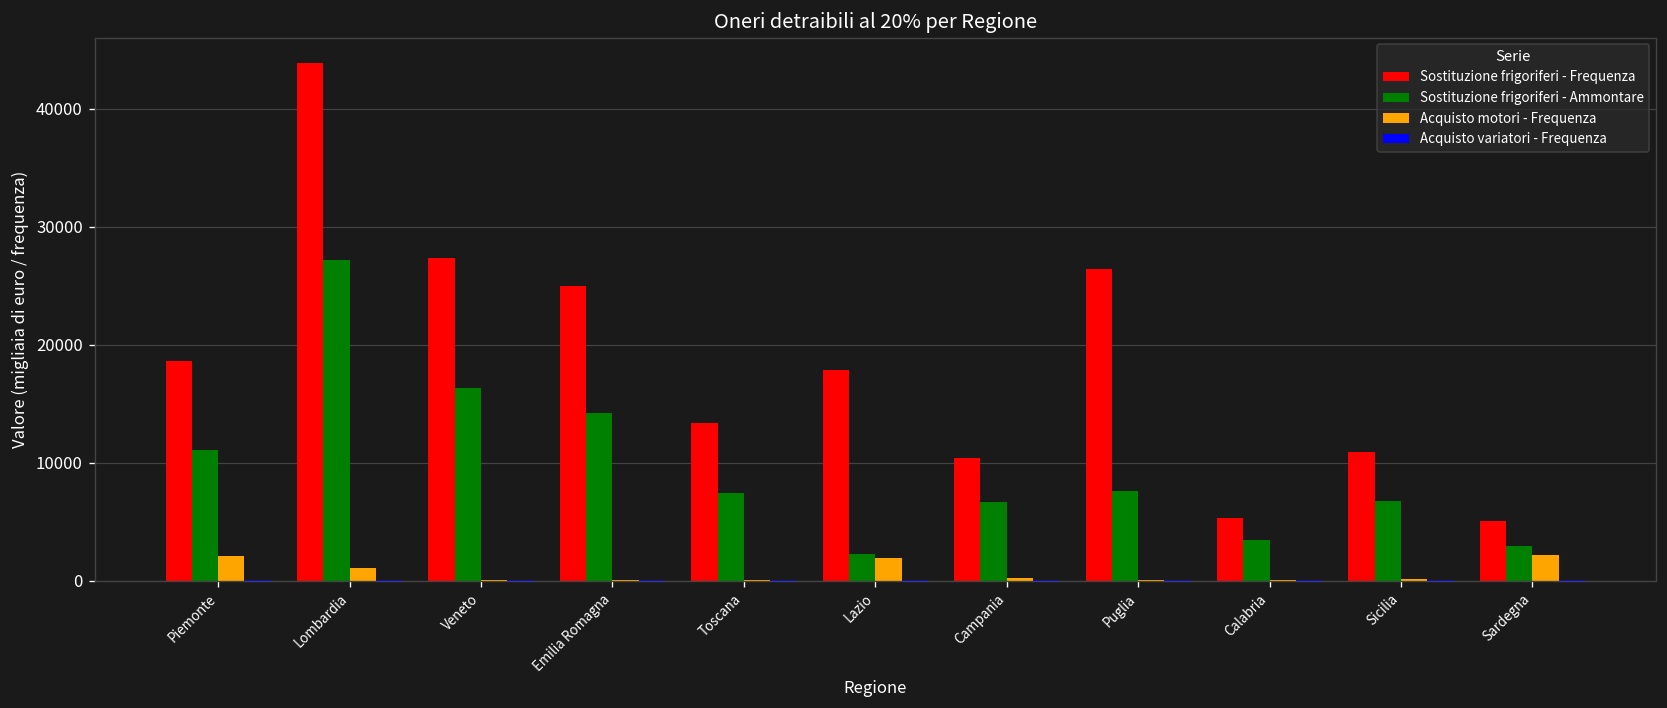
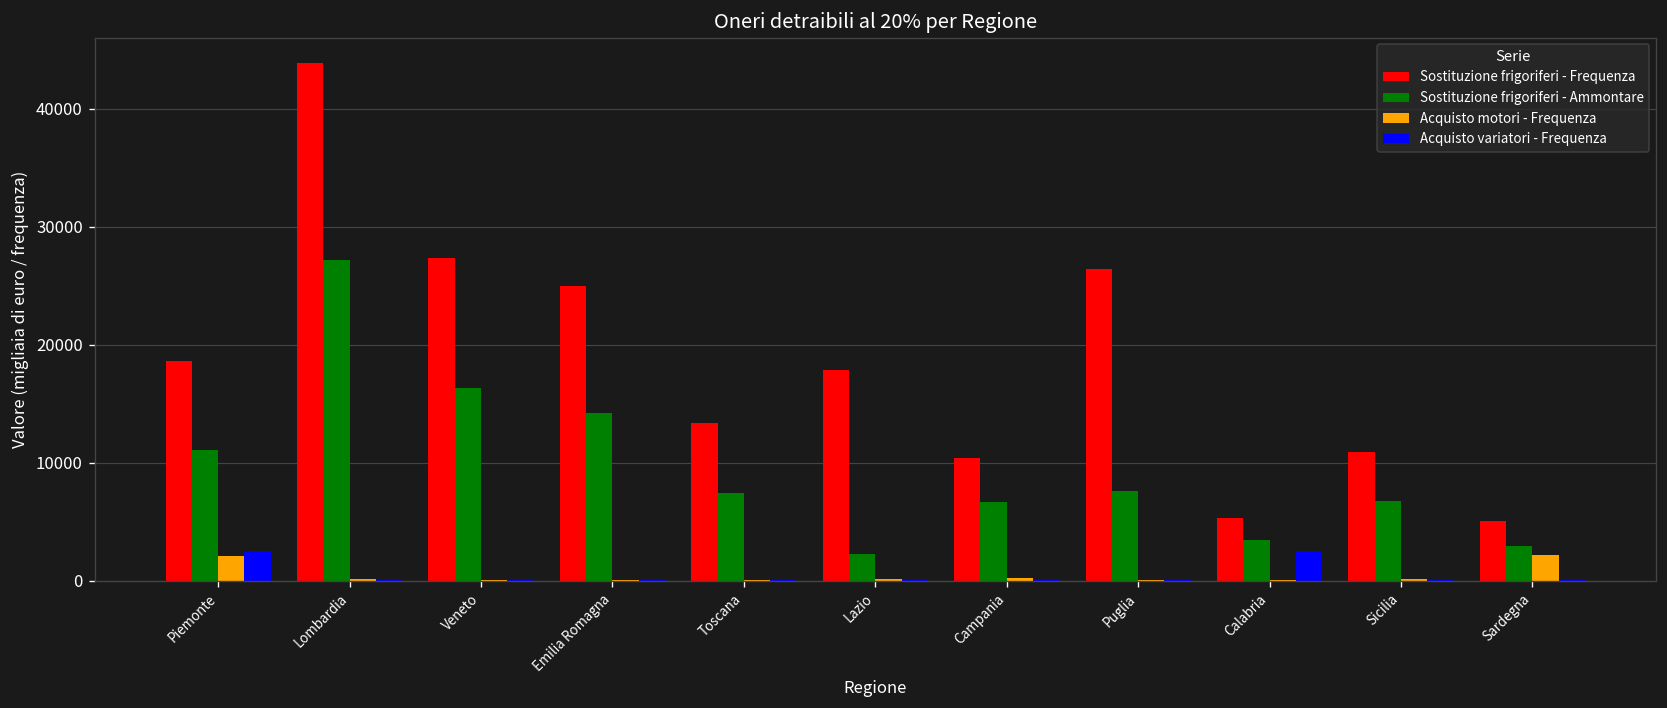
  {
    "Sostituzione frigoriferi - Frequenza": {
      "Piemonte": 19000,
      "Lombardia": 44000,
      "Veneto": 27000,
      "Emilia Romagna": 25000,
      "Toscana": 13000,
      "Lazio": 18000,
      "Campania": 10000,
      "Puglia": 26000,
      "Calabria": 5000,
      "Sicilia": 11000,
      "Sardegna": 5000
    },
    "Sostituzione frigoriferi - Ammontare": {
      "Piemonte": 11000,
      "Lombardia": 27000,
      "Veneto": 16000,
      "Emilia Romagna": 14000,
      "Toscana": 7000,
      "Lazio": 2000,
      "Campania": 7000,
      "Puglia": 8000,
      "Calabria": 3000,
      "Sicilia": 7000,
      "Sardegna": 3000
    },
    "Acquisto motori - Frequenza": {
      "Piemonte": 2000,
-     "Lombardia": 1000,
-     "Lazio": 2000,
+     "Lombardia": 0,
+     "Lazio": 0,
      "Sardegna": 2000
    },
    "Acquisto variatori - Frequenza": {
-     "Piemonte": 0,
-     "Calabria": 0
+     "Piemonte": 3000,
+     "Calabria": 3000
    }
  }
